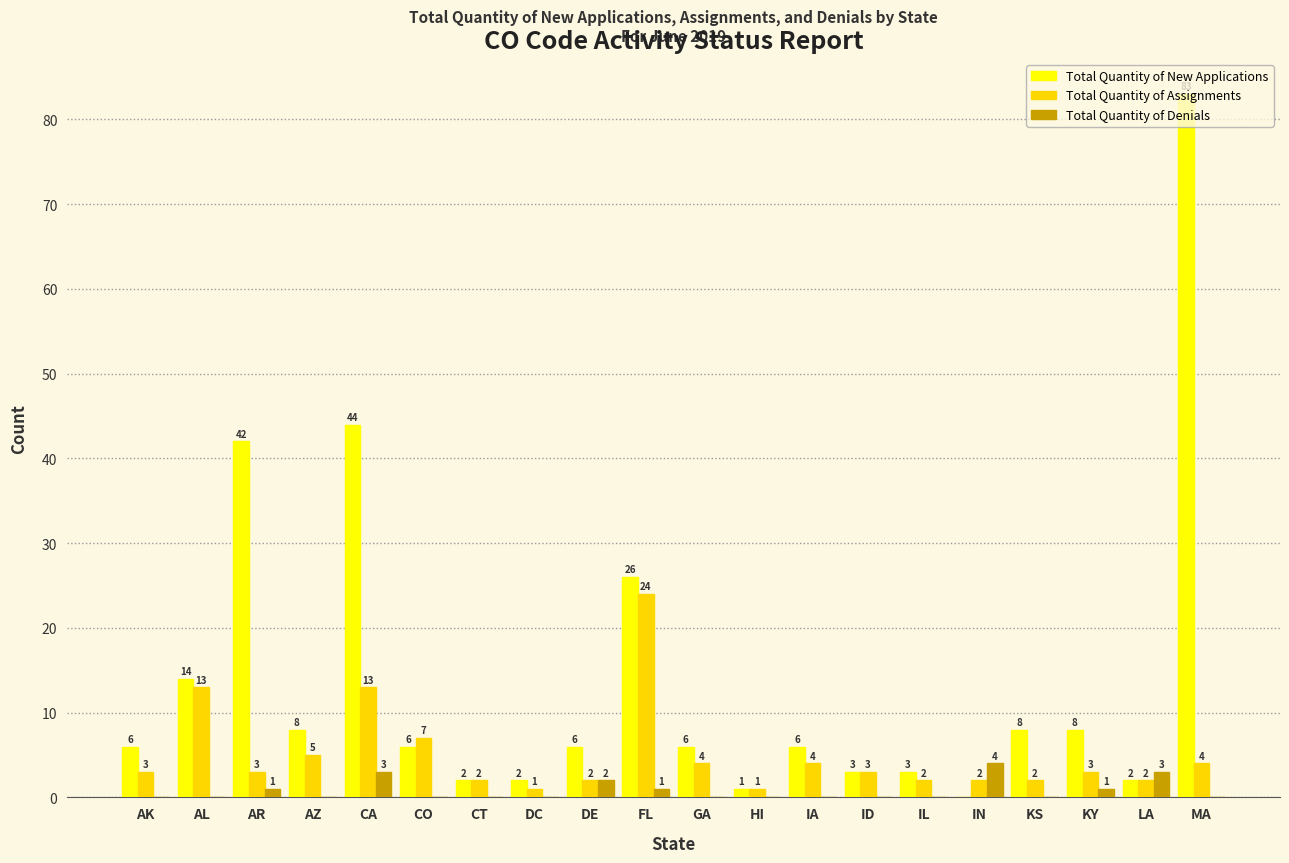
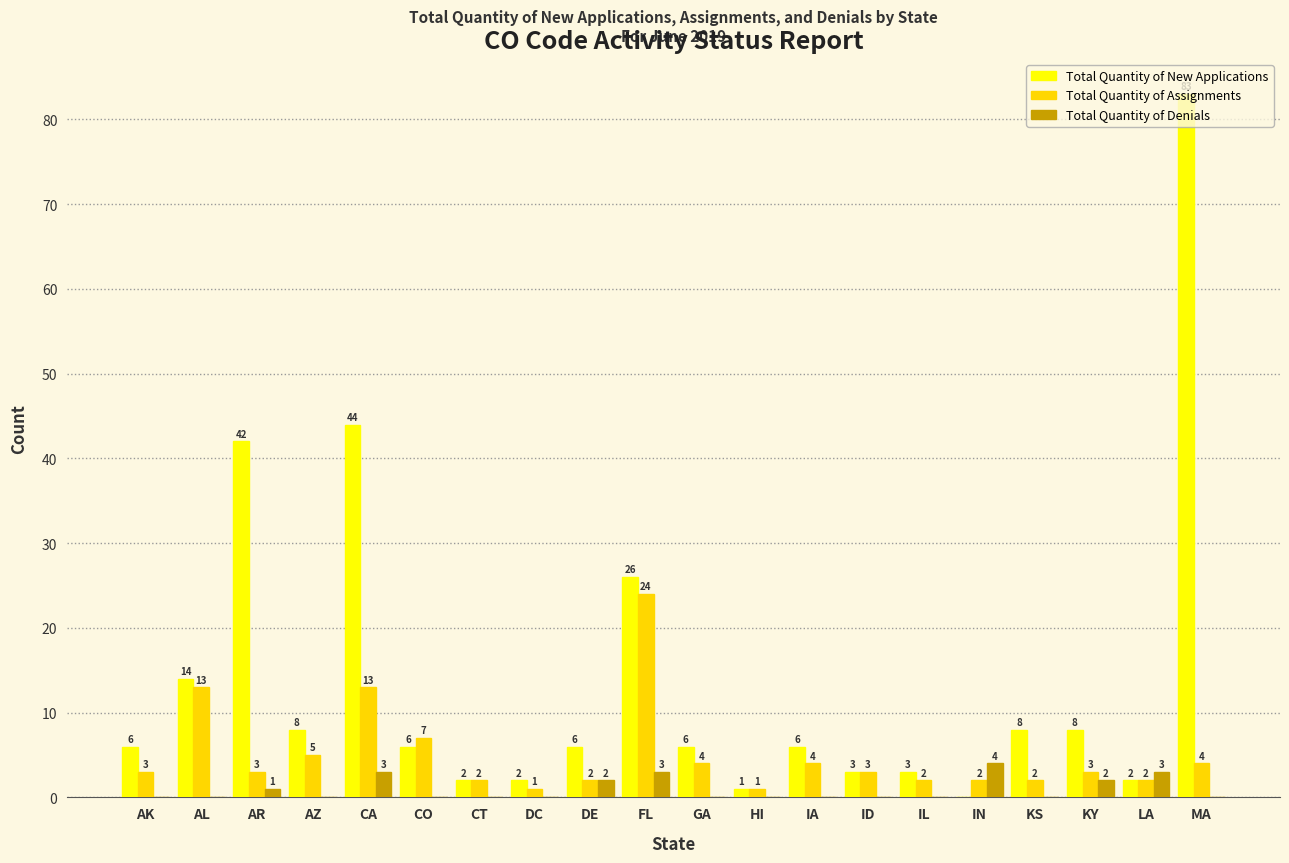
  {
    "Total Quantity of Denials": {
      "AR": 1,
      "CA": 3,
      "DE": 2,
-     "FL": 1,
+     "FL": 3,
      "IN": 4,
-     "KY": 1,
+     "KY": 2,
      "LA": 3
    }
  }
